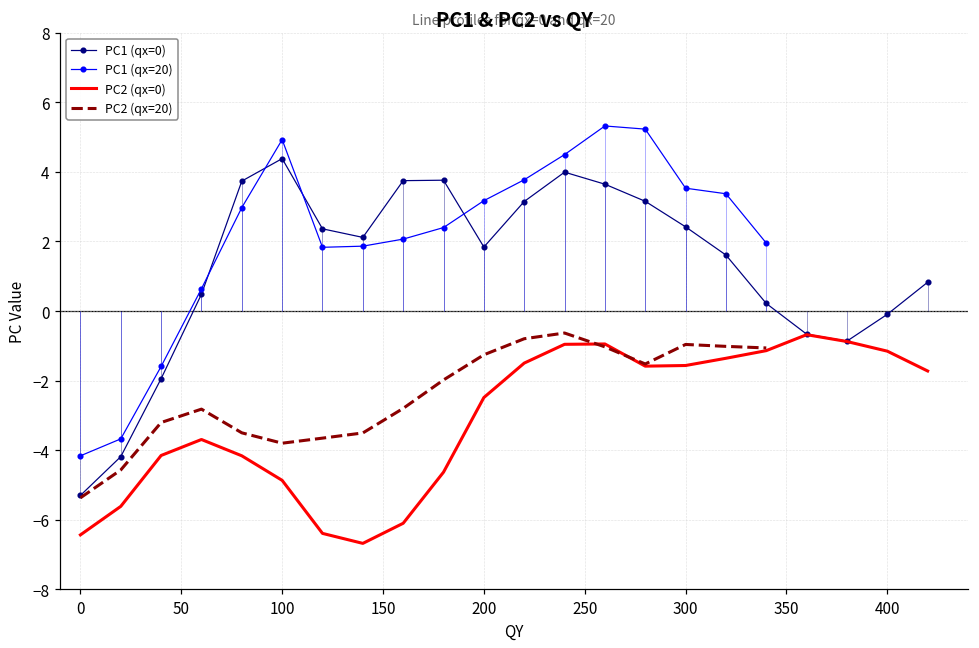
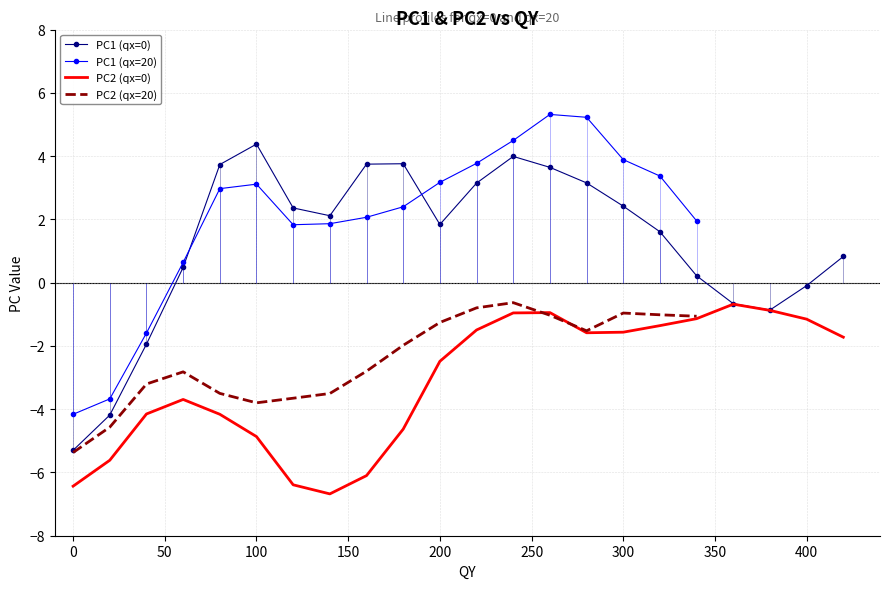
  {
    "PC1 (qx=0)": {
      "100": 4.4,
      "200": 1.8,
      "300": 2.4,
      "400": -0.1
    },
    "PC1 (qx=20)": {
      "0": -4.2,
-     "100": 4.9,
+     "100": 3.1,
      "200": 3.2,
-     "300": 3.5
+     "300": 3.9
    },
    "PC2 (qx=0)": {
      "0": -6.4,
      "100": -4.9,
      "200": -2.5,
      "300": -1.6,
      "400": -1.2
    },
    "PC2 (qx=20)": {
      "100": -3.8,
      "200": -1.3,
      "300": -1.0
    }
  }
